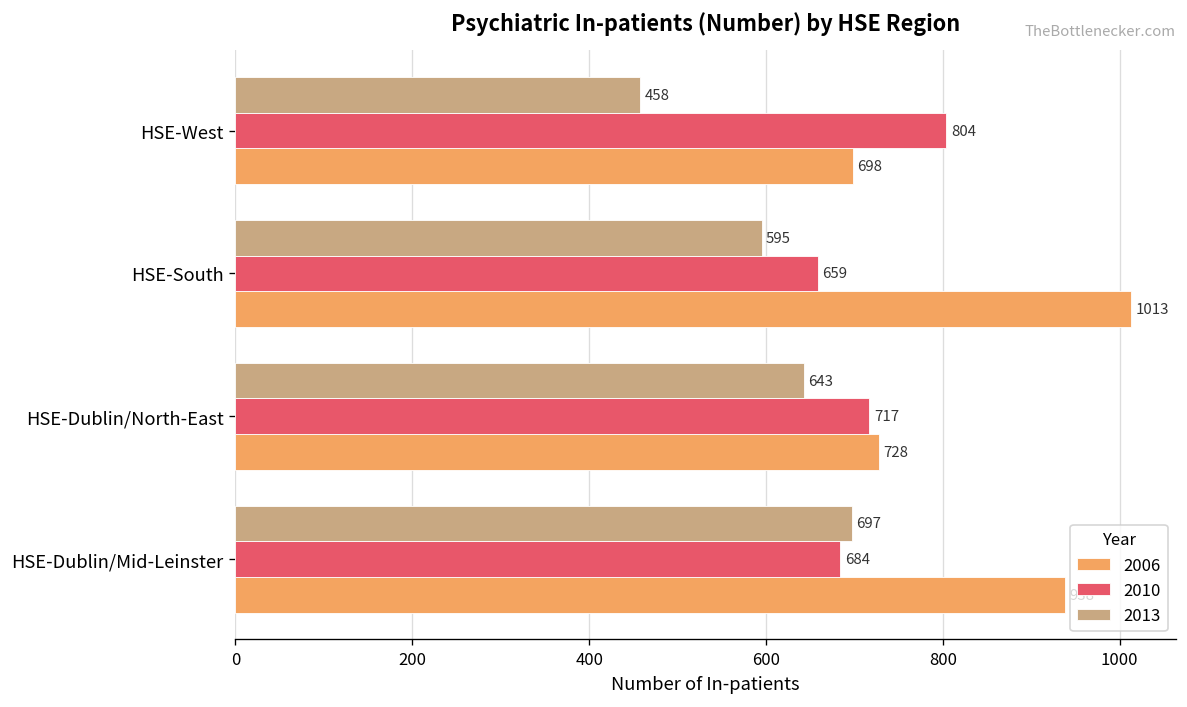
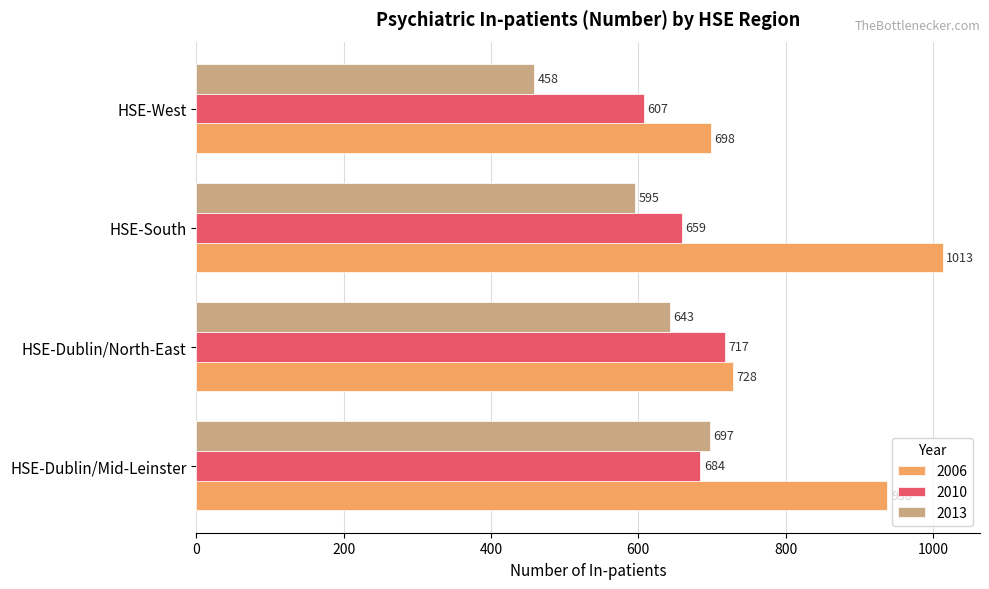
  {
    "2010": {
-     "HSE-West": 804,
+     "HSE-West": 607,
      "HSE-South": 659,
      "HSE-Dublin/North-East": 717,
      "HSE-Dublin/Mid-Leinster": 684
    }
  }
